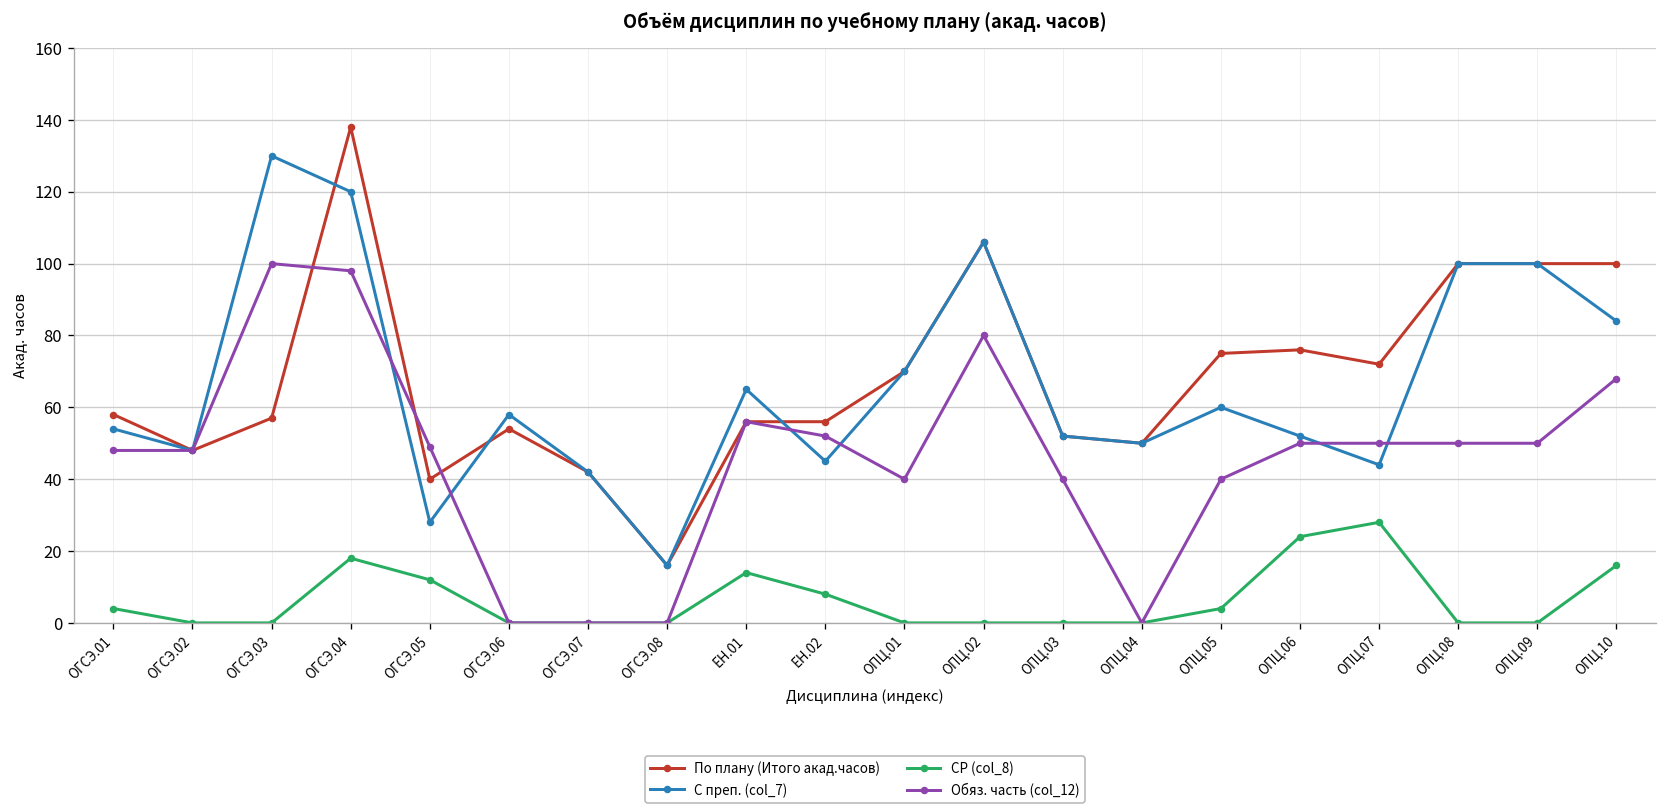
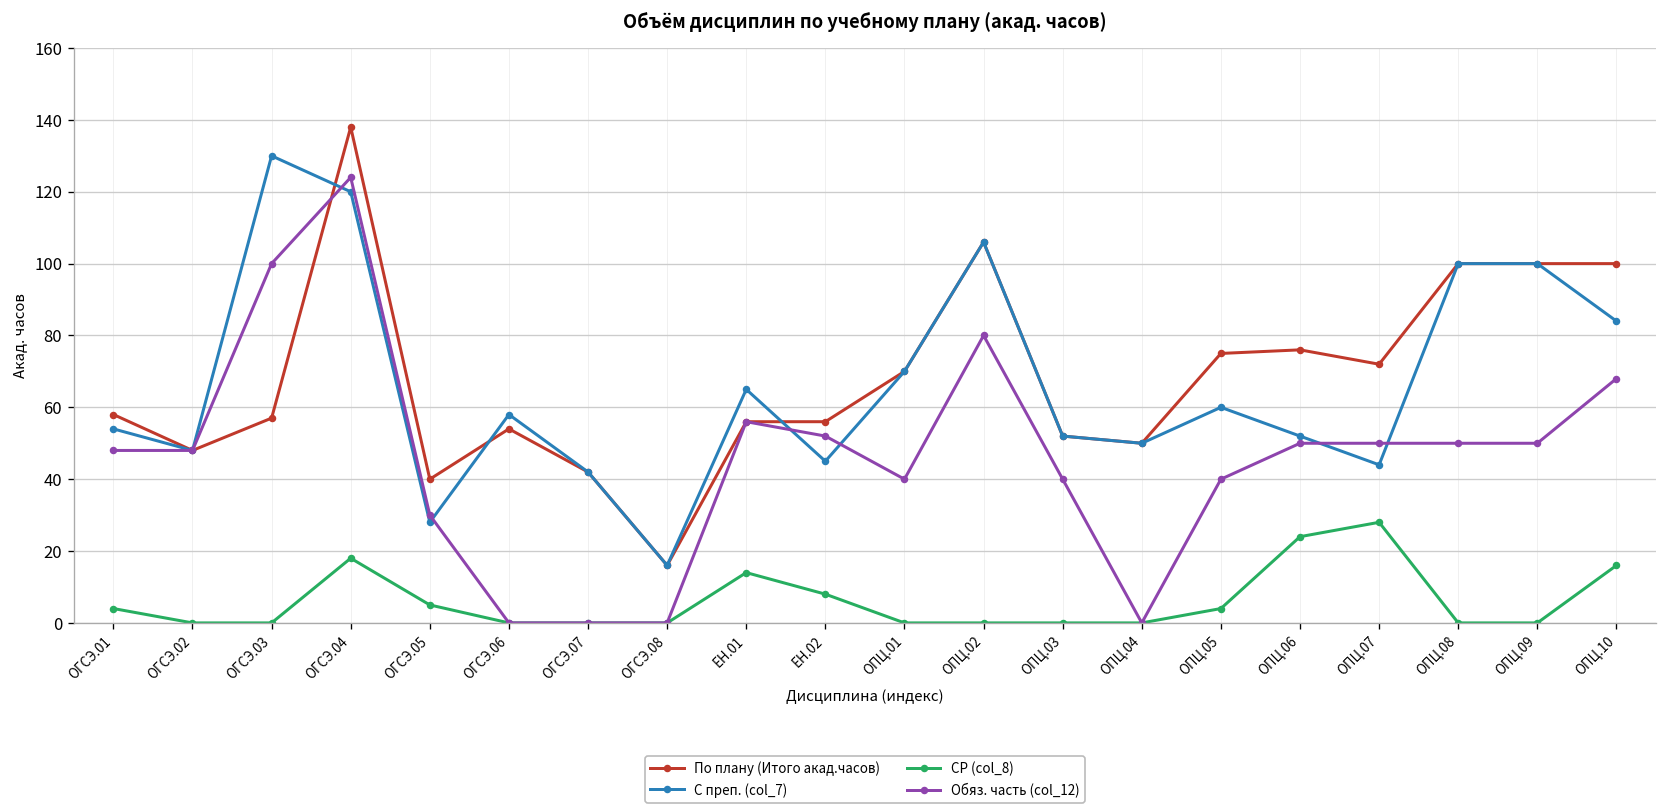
  {
    "По плану (Итого акад.часов)": {
      "ОГСЭ.01": 58,
      "ОГСЭ.03": 57,
      "ОГСЭ.04": 138,
      "ОГСЭ.05": 40,
      "ОГСЭ.06": 54,
      "ЕН.02": 56,
      "ОПЦ.05": 75,
      "ОПЦ.06": 76,
      "ОПЦ.07": 72,
      "ОПЦ.10": 100
    },
    "С преп. (col_7)": {
      "ОГСЭ.01": 54,
      "ОГСЭ.03": 130,
      "ОГСЭ.04": 120,
      "ОГСЭ.05": 28,
      "ОГСЭ.06": 58,
      "ЕН.01": 65,
      "ЕН.02": 45,
      "ОПЦ.05": 60,
      "ОПЦ.06": 52,
      "ОПЦ.07": 44,
      "ОПЦ.10": 84
    },
    "СР (col_8)": {
      "ОГСЭ.01": 4,
      "ОГСЭ.02": 0,
      "ОГСЭ.03": 0,
      "ОГСЭ.04": 18,
-     "ОГСЭ.05": 12,
+     "ОГСЭ.05": 5,
      "ЕН.01": 14,
      "ЕН.02": 8,
      "ОПЦ.01": 0,
      "ОПЦ.02": 0,
      "ОПЦ.03": 0,
      "ОПЦ.05": 4,
      "ОПЦ.06": 24,
      "ОПЦ.07": 28,
      "ОПЦ.08": 0,
      "ОПЦ.09": 0,
      "ОПЦ.10": 16
    },
    "Обяз. часть (col_12)": {
      "ОГСЭ.01": 48,
      "ОГСЭ.03": 100,
-     "ОГСЭ.04": 98,
-     "ОГСЭ.05": 49,
+     "ОГСЭ.04": 124,
+     "ОГСЭ.05": 30,
      "ЕН.02": 52,
      "ОПЦ.01": 40,
      "ОПЦ.02": 80,
      "ОПЦ.03": 40,
      "ОПЦ.05": 40,
      "ОПЦ.06": 50,
      "ОПЦ.07": 50,
      "ОПЦ.08": 50,
      "ОПЦ.09": 50,
      "ОПЦ.10": 68
    }
  }
